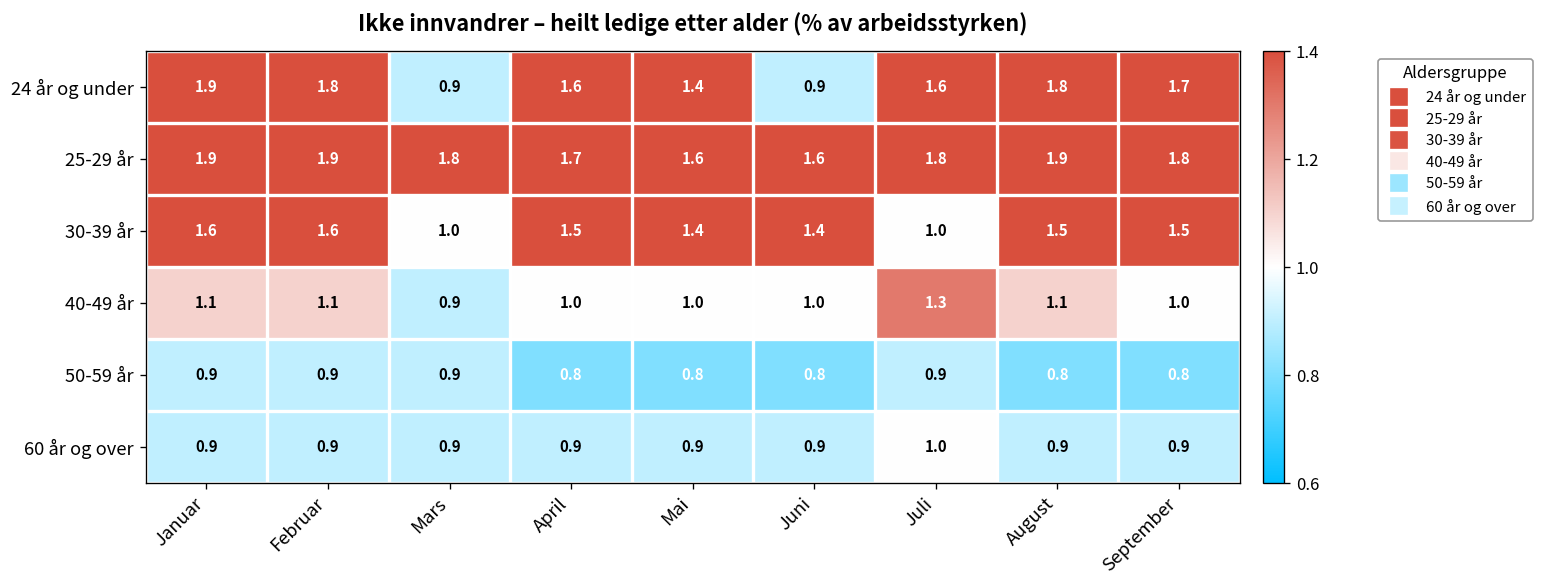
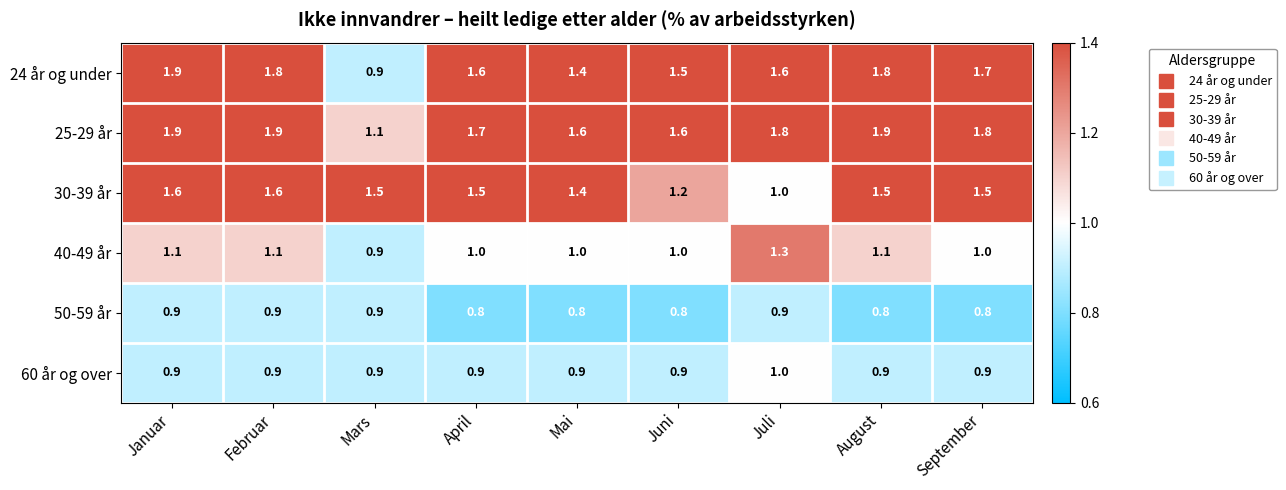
  {
    "24 år og under": {
      "Januar": 1.9,
      "Februar": 1.8,
      "Mars": 0.9,
      "April": 1.6,
      "Mai": 1.4,
-     "Juni": 0.9,
+     "Juni": 1.5,
      "Juli": 1.6,
      "August": 1.8,
      "September": 1.7
    },
    "25-29 år": {
      "Januar": 1.9,
      "Februar": 1.9,
-     "Mars": 1.8,
+     "Mars": 1.1,
      "April": 1.7,
      "Mai": 1.6,
      "Juni": 1.6,
      "Juli": 1.8,
      "August": 1.9,
      "September": 1.8
    },
    "30-39 år": {
      "Januar": 1.6,
      "Februar": 1.6,
-     "Mars": 1.0,
+     "Mars": 1.5,
      "April": 1.5,
      "Mai": 1.4,
-     "Juni": 1.4,
+     "Juni": 1.2,
      "Juli": 1.0,
      "August": 1.5,
      "September": 1.5
    },
    "40-49 år": {
      "Januar": 1.1,
      "Februar": 1.1,
      "Mars": 0.9,
      "April": 1.0,
      "Mai": 1.0,
      "Juni": 1.0,
      "Juli": 1.3,
      "August": 1.1,
      "September": 1.0
    },
    "50-59 år": {
      "Januar": 0.9,
      "Februar": 0.9,
      "Mars": 0.9,
      "April": 0.8,
      "Mai": 0.8,
      "Juni": 0.8,
      "Juli": 0.9,
      "August": 0.8,
      "September": 0.8
    },
    "60 år og over": {
      "Januar": 0.9,
      "Februar": 0.9,
      "Mars": 0.9,
      "April": 0.9,
      "Mai": 0.9,
      "Juni": 0.9,
      "Juli": 1.0,
      "August": 0.9,
      "September": 0.9
    }
  }
